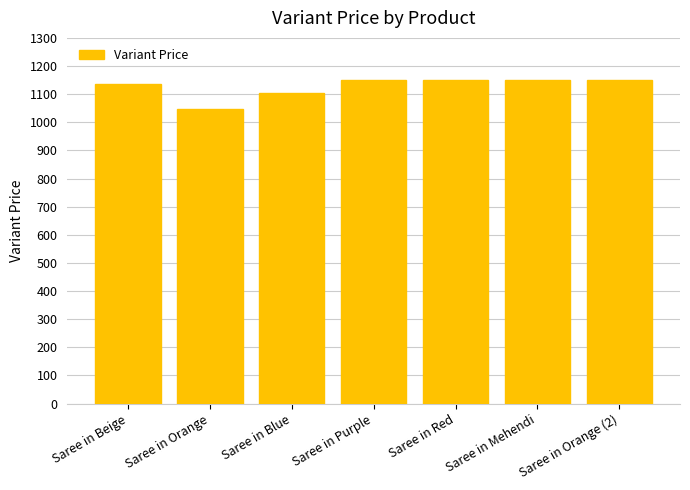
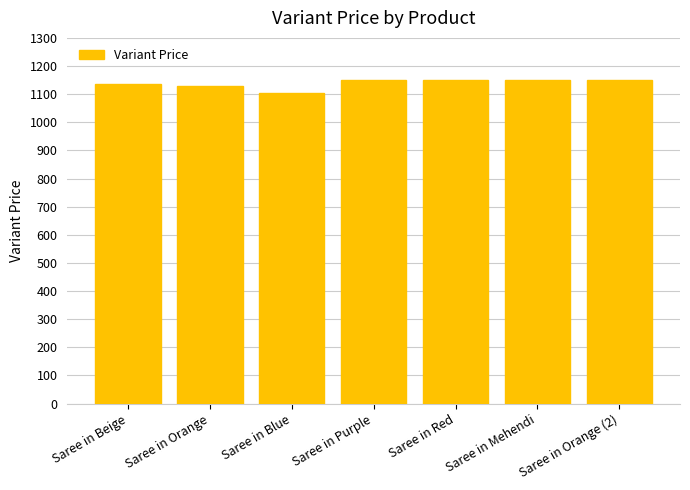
  {
    "Saree in Beige": 1140,
-   "Saree in Orange": 1050,
+   "Saree in Orange": 1130,
    "Saree in Blue": 1100,
    "Saree in Purple": 1150,
    "Saree in Red": 1150,
    "Saree in Mehendi": 1150,
    "Saree in Orange (2)": 1150
  }
